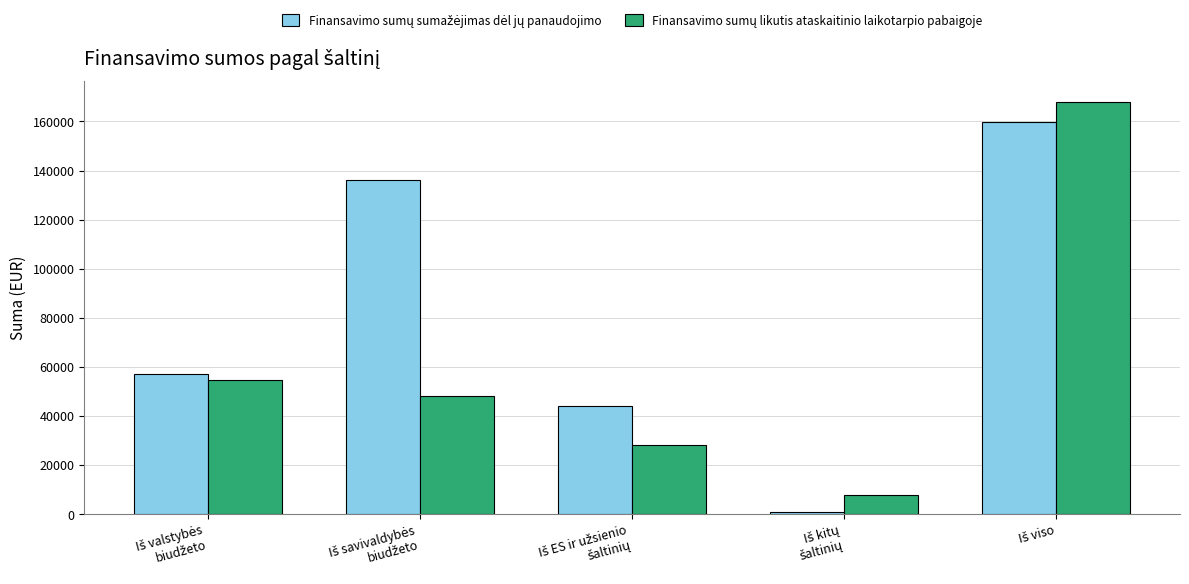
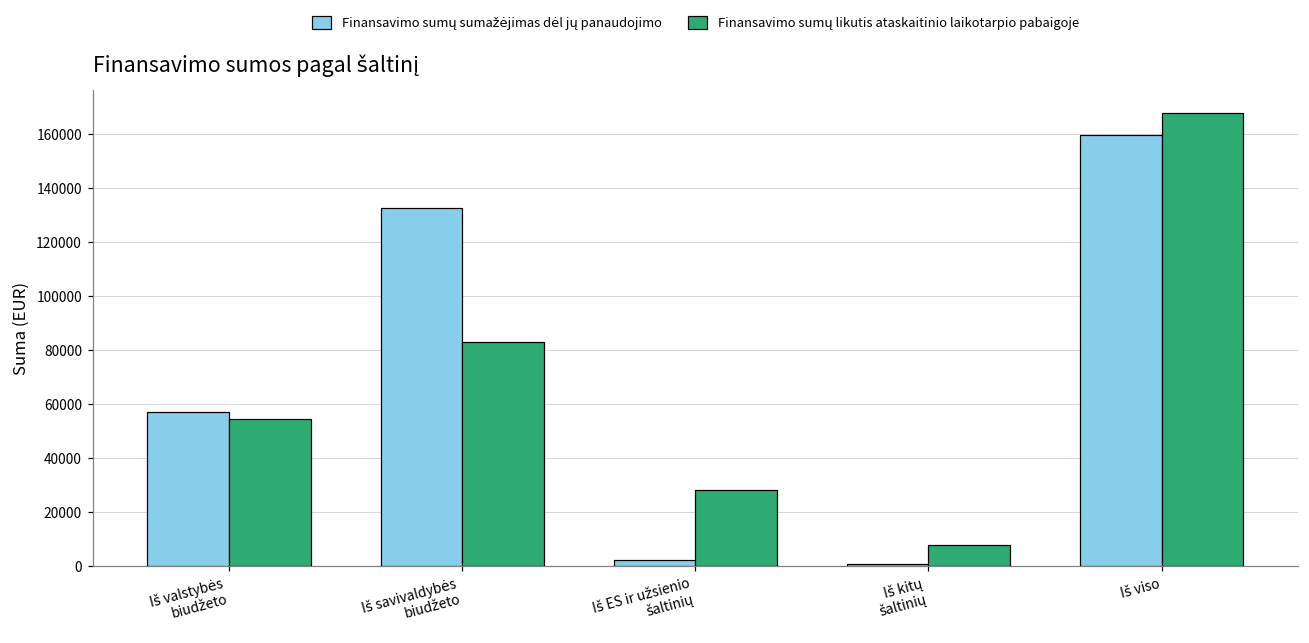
  {
    "Finansavimo sumų sumažėjimas dėl jų panaudojimo": {
      "Iš valstybės biudžeto": 57000,
-     "Iš savivaldybės biudžeto": 136000,
-     "Iš ES ir užsienio šaltinių": 44000,
+     "Iš savivaldybės biudžeto": 133000,
+     "Iš ES ir užsienio šaltinių": 2000,
      "Iš viso": 160000
    },
    "Finansavimo sumų likutis ataskaitinio laikotarpio pabaigoje": {
      "Iš valstybės biudžeto": 55000,
-     "Iš savivaldybės biudžeto": 48000,
+     "Iš savivaldybės biudžeto": 83000,
      "Iš ES ir užsienio šaltinių": 28000,
      "Iš kitų šaltinių": 8000,
      "Iš viso": 168000
    }
  }
